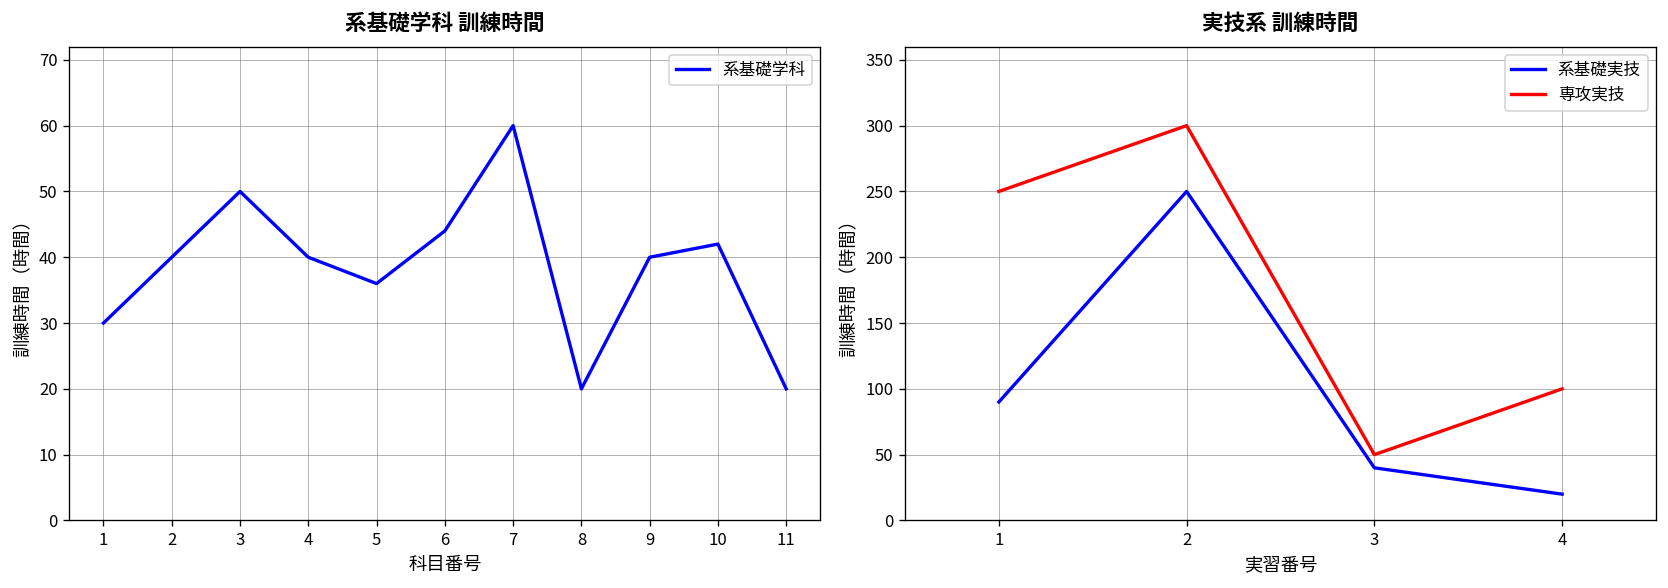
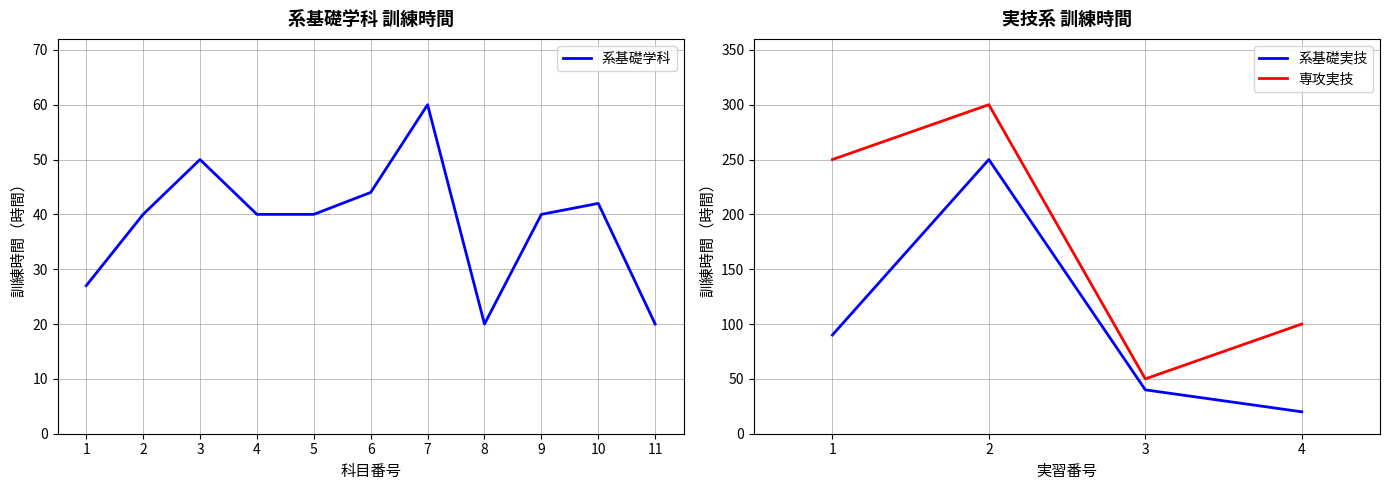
  {
    "系基礎学科 訓練時間": {
-     "1": 30,
+     "1": 27,
      "2": 40,
      "3": 50,
      "4": 40,
-     "5": 36,
+     "5": 40,
      "6": 44,
      "7": 60,
      "8": 20,
      "9": 40,
      "10": 42,
      "11": 20
    },
    "実技系 訓練時間": {
      "系基礎実技": {
        "1": 90,
        "2": 250,
        "3": 40,
        "4": 20
      },
      "専攻実技": {
        "1": 250,
        "2": 300,
        "3": 50,
        "4": 100
      }
    }
  }
